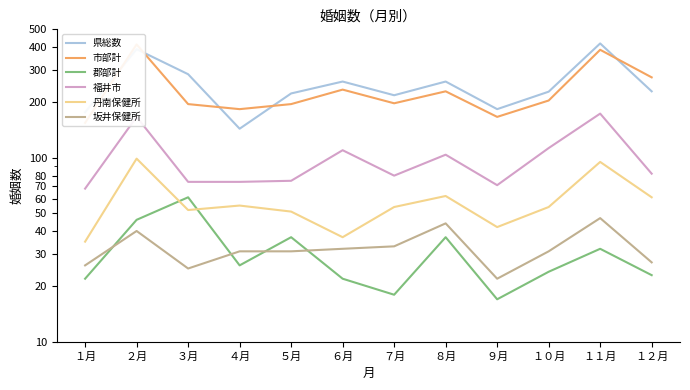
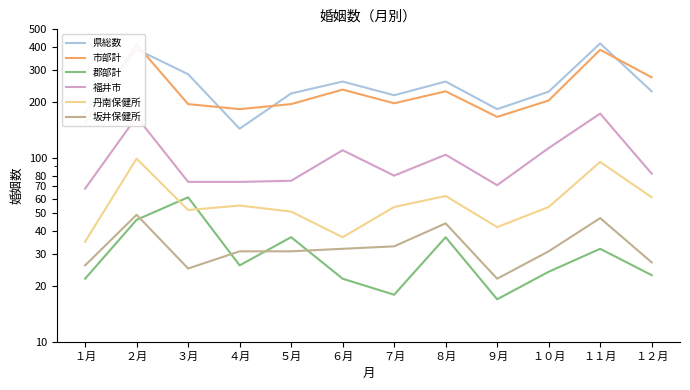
  {
    "県総数": {
      "３月": 290,
      "４月": 140,
      "５月": 220,
      "６月": 260,
      "７月": 220,
      "８月": 260,
      "９月": 180,
      "１０月": 230,
      "１１月": 420,
      "１２月": 230
    },
    "市部計": {
      "３月": 200,
      "４月": 180,
      "５月": 200,
      "６月": 240,
      "７月": 200,
      "８月": 230,
      "９月": 170,
      "１０月": 210,
      "１１月": 390,
      "１２月": 270
    },
    "郡部計": {
      "１月": 22,
      "２月": 46,
      "３月": 61,
      "４月": 26,
      "５月": 37,
      "６月": 22,
      "７月": 18,
      "８月": 37,
      "９月": 17,
      "１０月": 24,
      "１１月": 32,
      "１２月": 23
    },
    "福井市": {
      "１月": 68,
      "３月": 74,
      "４月": 74,
      "５月": 75,
      "６月": 110,
      "７月": 80,
      "８月": 100,
      "９月": 71,
      "１０月": 110,
      "１１月": 170,
      "１２月": 80
    },
    "丹南保健所": {
      "１月": 35,
      "２月": 100,
      "３月": 52,
      "４月": 55,
      "５月": 51,
      "６月": 37,
      "７月": 54,
      "８月": 62,
      "９月": 42,
      "１０月": 54,
      "１１月": 100,
      "１２月": 61
    },
    "坂井保健所": {
      "１月": 26,
-     "２月": 40,
+     "２月": 49,
      "３月": 25,
      "４月": 31,
      "５月": 31,
      "６月": 32,
      "７月": 33,
      "８月": 44,
      "９月": 22,
      "１０月": 31,
      "１１月": 47,
      "１２月": 27
    }
  }
